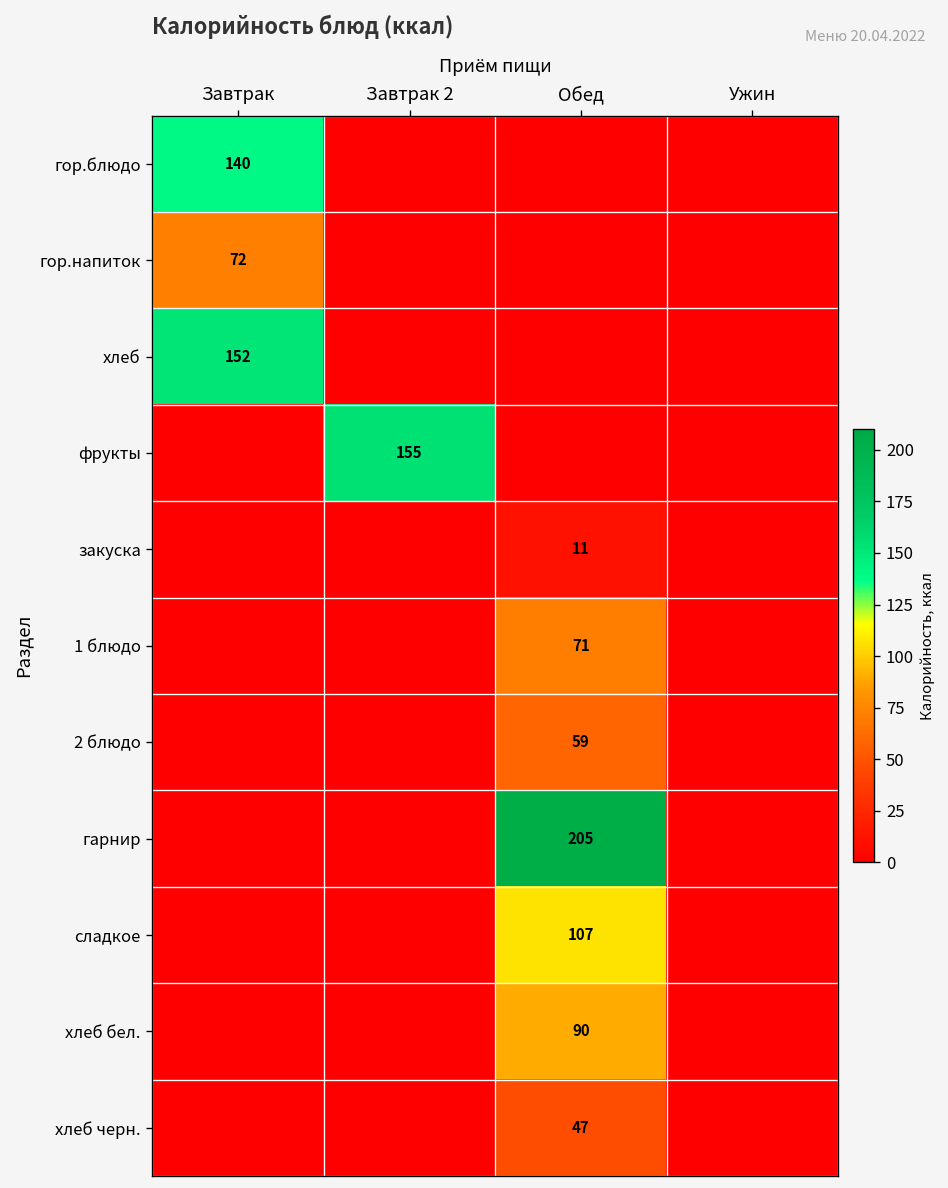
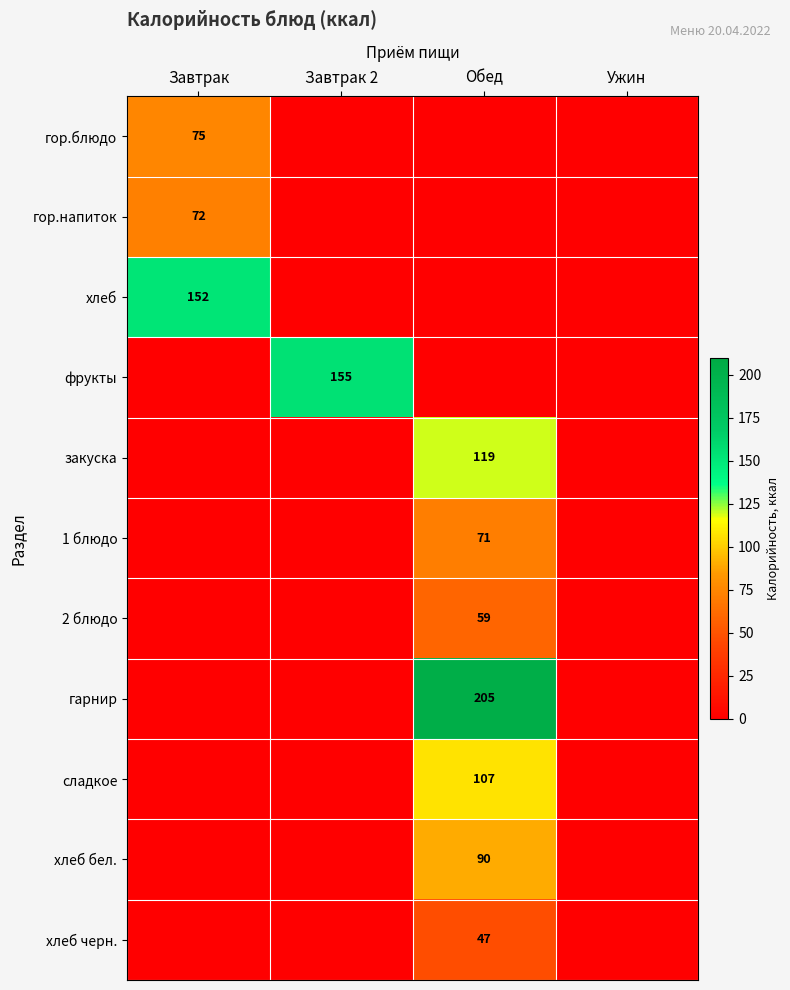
  {
    "гор.блюдо": {
-     "Завтрак": 140
+     "Завтрак": 75
    },
    "гор.напиток": {
      "Завтрак": 72
    },
    "хлеб": {
      "Завтрак": 152
    },
    "фрукты": {
      "Завтрак 2": 155
    },
    "закуска": {
-     "Обед": 11
+     "Обед": 119
    },
    "1 блюдо": {
      "Обед": 71
    },
    "2 блюдо": {
      "Обед": 59
    },
    "гарнир": {
      "Обед": 205
    },
    "сладкое": {
      "Обед": 107
    },
    "хлеб бел.": {
      "Обед": 90
    },
    "хлеб черн.": {
      "Обед": 47
    }
  }
